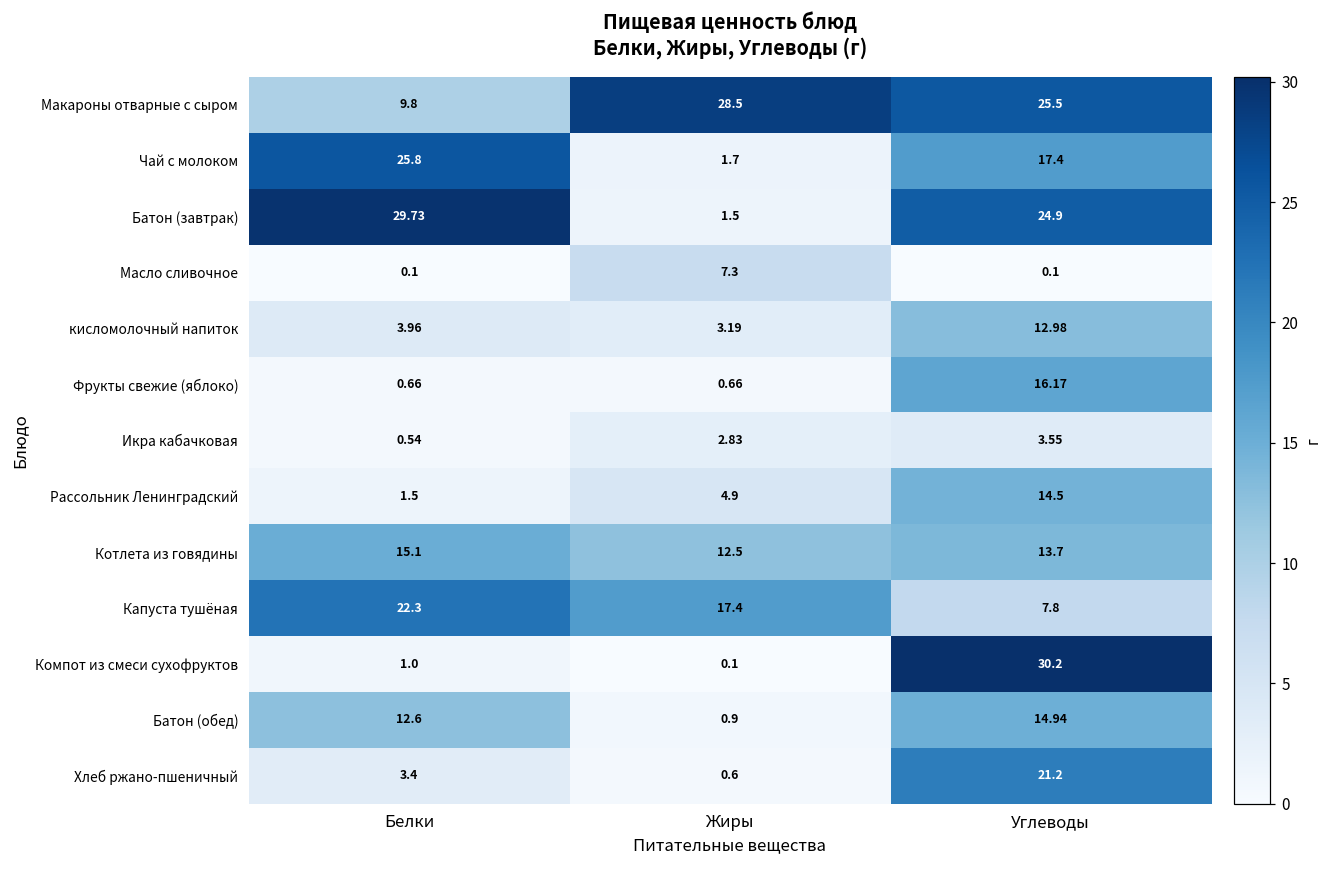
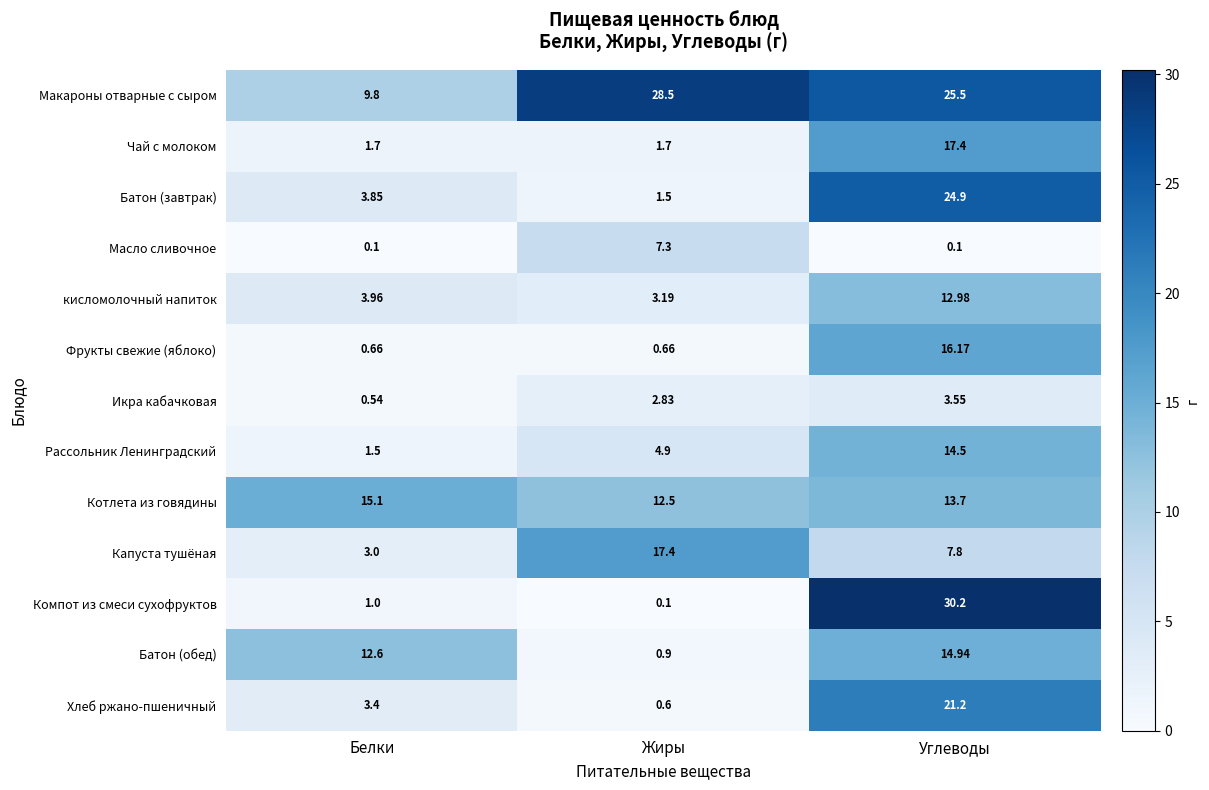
  {
    "Макароны отварные с сыром": {
      "Белки": 9.8,
      "Жиры": 28.5,
      "Углеводы": 25.5
    },
    "Чай с молоком": {
-     "Белки": 25.8,
+     "Белки": 1.7,
      "Жиры": 1.7,
      "Углеводы": 17.4
    },
    "Батон (завтрак)": {
-     "Белки": 29.73,
+     "Белки": 3.85,
      "Жиры": 1.5,
      "Углеводы": 24.9
    },
    "Масло сливочное": {
      "Белки": 0.1,
      "Жиры": 7.3,
      "Углеводы": 0.1
    },
    "кисломолочный напиток": {
      "Белки": 3.96,
      "Жиры": 3.19,
      "Углеводы": 12.98
    },
    "Фрукты свежие (яблоко)": {
      "Белки": 0.66,
      "Жиры": 0.66,
      "Углеводы": 16.17
    },
    "Икра кабачковая": {
      "Белки": 0.54,
      "Жиры": 2.83,
      "Углеводы": 3.55
    },
    "Рассольник Ленинградский": {
      "Белки": 1.5,
      "Жиры": 4.9,
      "Углеводы": 14.5
    },
    "Котлета из говядины": {
      "Белки": 15.1,
      "Жиры": 12.5,
      "Углеводы": 13.7
    },
    "Капуста тушёная": {
-     "Белки": 22.3,
+     "Белки": 3.0,
      "Жиры": 17.4,
      "Углеводы": 7.8
    },
    "Компот из смеси сухофруктов": {
      "Белки": 1.0,
      "Жиры": 0.1,
      "Углеводы": 30.2
    },
    "Батон (обед)": {
      "Белки": 12.6,
      "Жиры": 0.9,
      "Углеводы": 14.94
    },
    "Хлеб ржано-пшеничный": {
      "Белки": 3.4,
      "Жиры": 0.6,
      "Углеводы": 21.2
    }
  }
